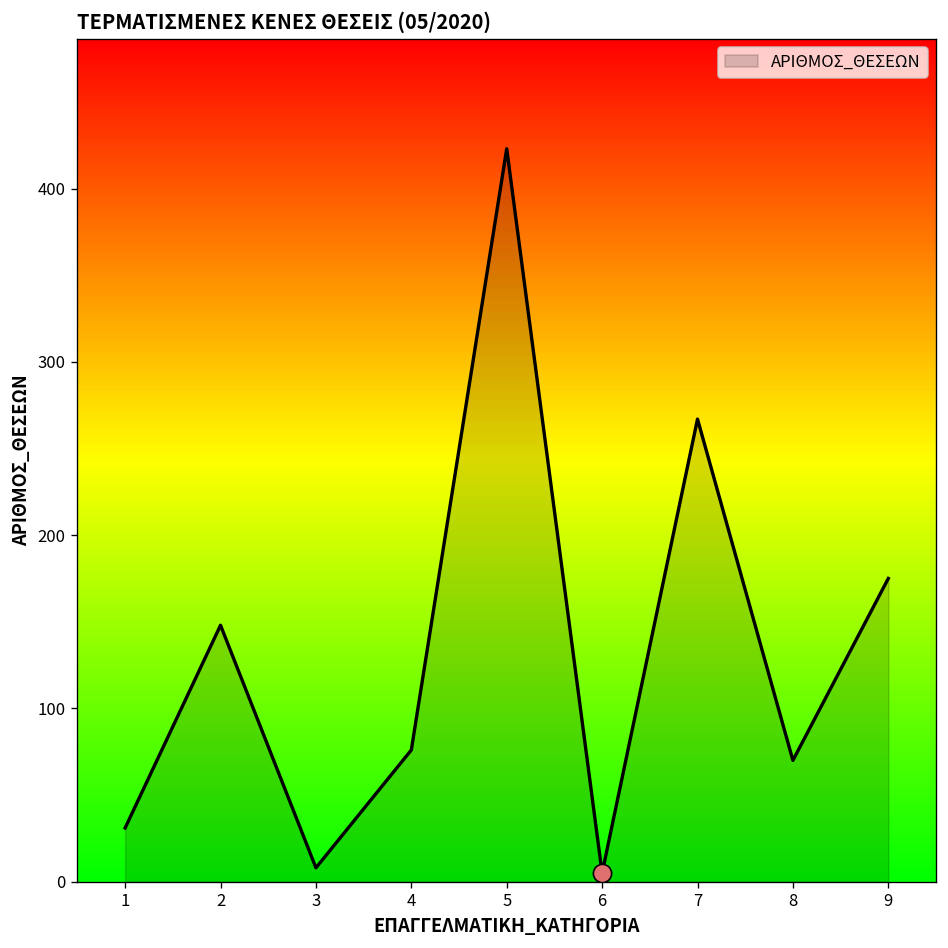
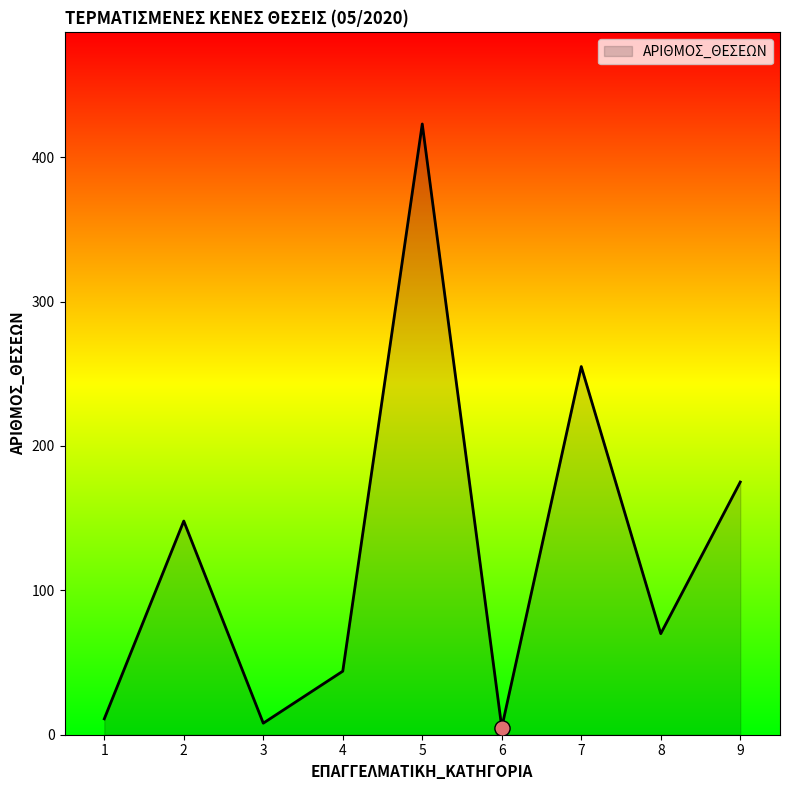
  {
    "ΑΡΙΘΜΟΣ_ΘΕΣΕΩΝ": {
-     "1": 31,
+     "1": 11,
      "2": 148,
      "3": 8,
-     "4": 76,
+     "4": 44,
      "5": 423,
-     "7": 267,
+     "7": 255,
      "8": 70,
      "9": 175
    }
  }
